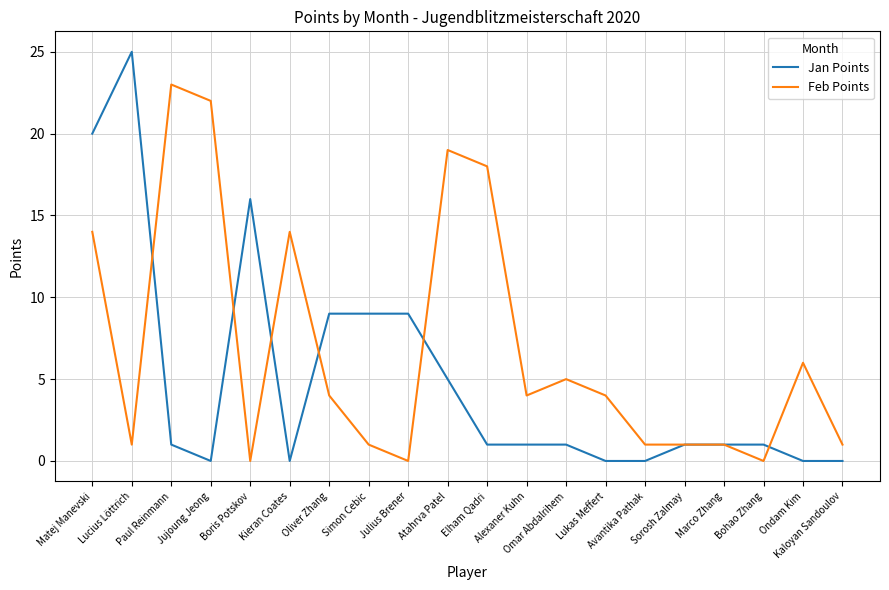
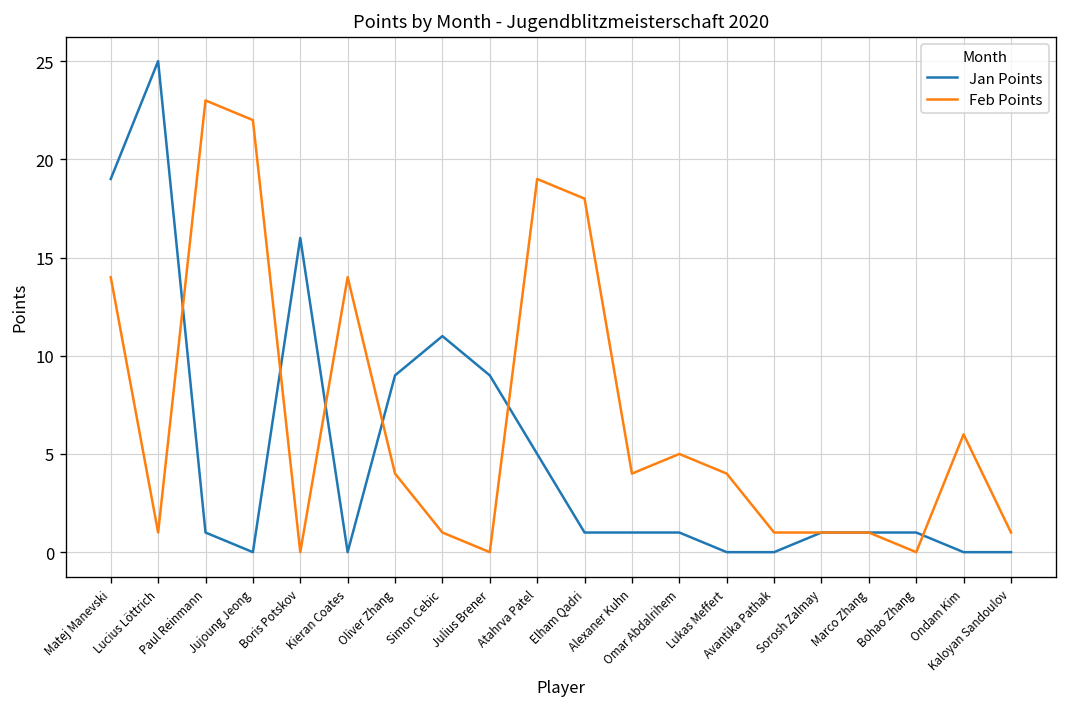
  {
    "Jan Points": {
-     "Matej Manevski": 20,
+     "Matej Manevski": 19,
      "Lucius Löttrich": 25,
      "Paul Reinmann": 1,
      "Jujoung Jeong": 0,
      "Boris Potskov": 16,
      "Kieran Coates": 0,
      "Oliver Zhang": 9,
-     "Simon Cebic": 9,
+     "Simon Cebic": 11,
      "Julius Brener": 9,
      "Atahrva Patel": 5,
      "Elham Qadri": 1,
      "Alexaner Kuhn": 1,
      "Omar Abdalrihem": 1,
      "Lukas Meffert": 0,
      "Avantika Pathak": 0,
      "Bohao Zhang": 1,
      "Ondam Kim": 0,
      "Kaloyan Sandoulov": 0
    },
    "Feb Points": {
      "Matej Manevski": 14,
      "Lucius Löttrich": 1,
      "Paul Reinmann": 23,
      "Jujoung Jeong": 22,
      "Boris Potskov": 0,
      "Kieran Coates": 14,
      "Oliver Zhang": 4,
      "Simon Cebic": 1,
      "Julius Brener": 0,
      "Atahrva Patel": 19,
      "Elham Qadri": 18,
      "Alexaner Kuhn": 4,
      "Omar Abdalrihem": 5,
      "Lukas Meffert": 4,
      "Avantika Pathak": 1,
      "Bohao Zhang": 0,
      "Ondam Kim": 6,
      "Kaloyan Sandoulov": 1
    }
  }
